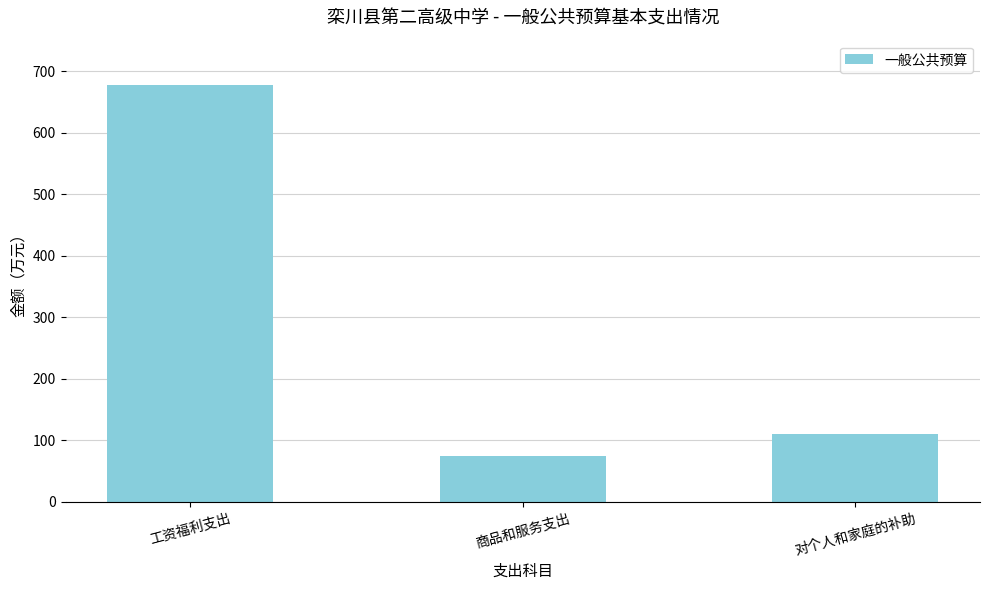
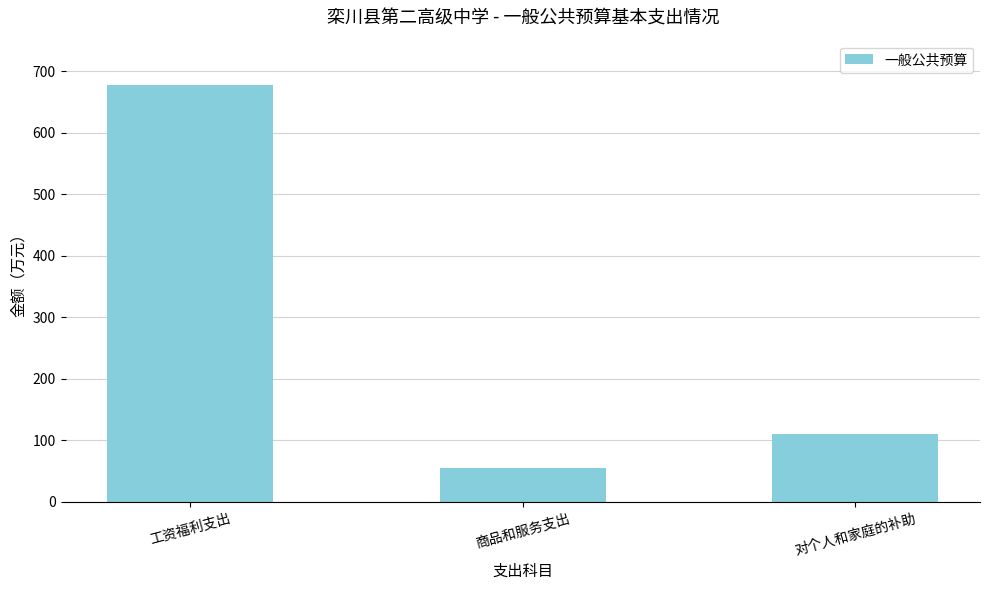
  {
    "工资福利支出": 680,
-   "商品和服务支出": 80,
+   "商品和服务支出": 60,
    "对个人和家庭的补助": 110
  }
